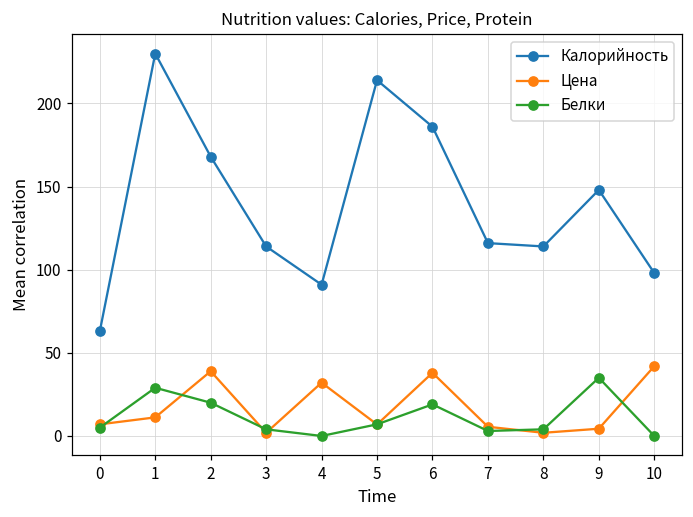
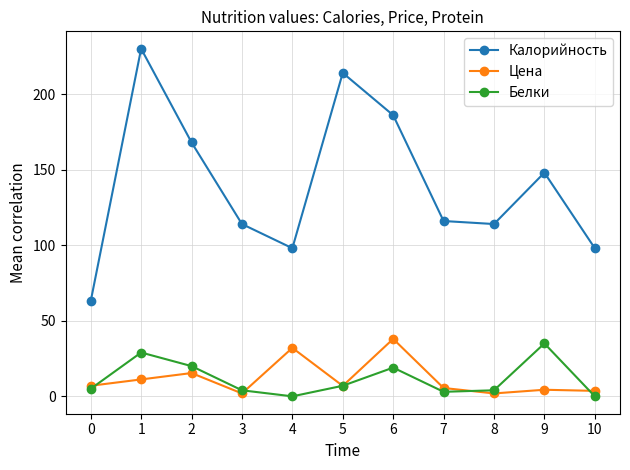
  {
    "Калорийность": {
      "0": 63,
      "1": 230,
      "2": 168,
      "3": 114,
-     "4": 91,
+     "4": 98,
      "5": 214,
      "6": 186,
      "7": 116,
      "8": 114,
      "9": 148,
      "10": 98
    },
    "Цена": {
      "0": 7,
      "1": 11,
-     "2": 39,
+     "2": 15,
      "3": 2,
      "4": 32,
      "6": 38,
      "7": 6,
      "8": 2,
      "9": 4,
-     "10": 42
+     "10": 4
    },
    "Белки": {
      "0": 5,
      "1": 29,
      "2": 20,
      "3": 4,
      "4": 0,
      "6": 19,
      "7": 3,
      "8": 4,
      "9": 35,
      "10": 0
    }
  }
